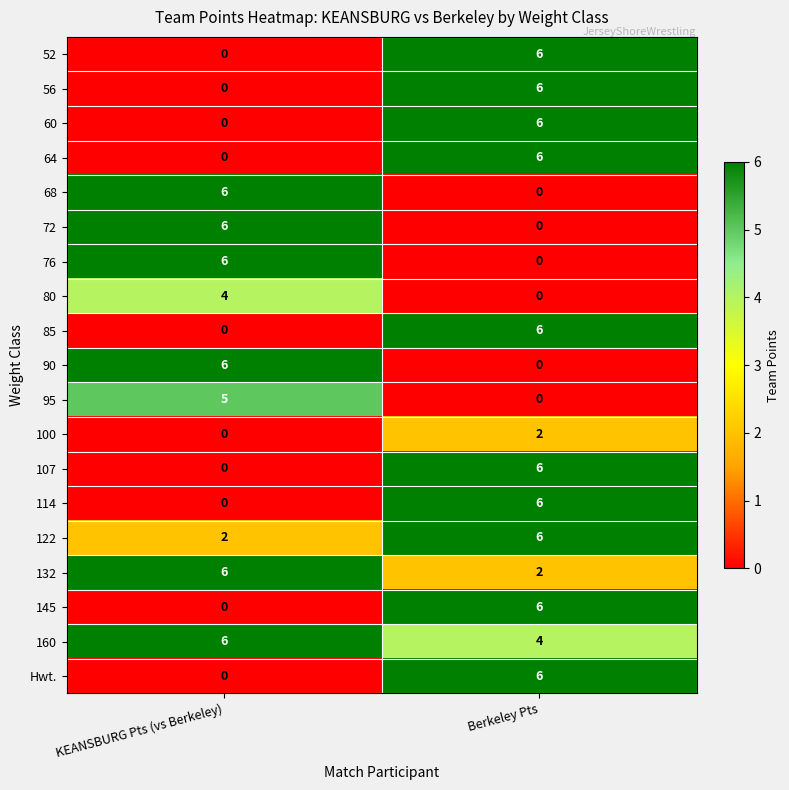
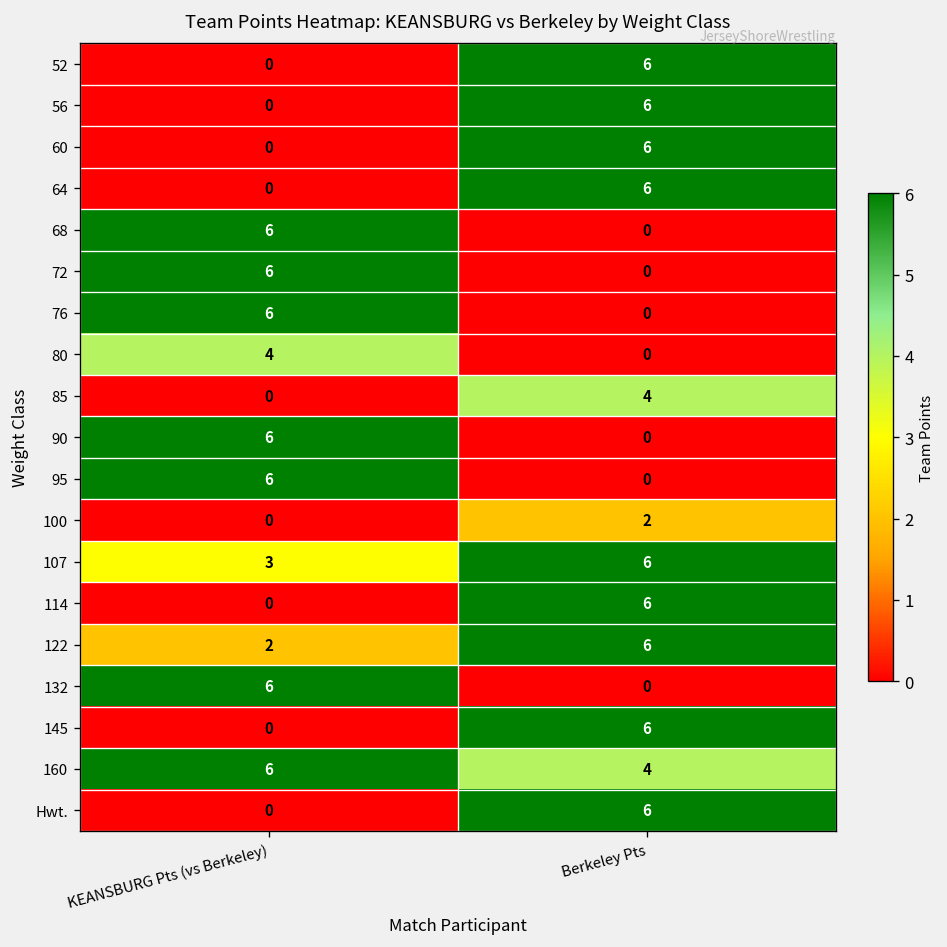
  {
    "52": {
      "KEANSBURG Pts (vs Berkeley)": 0,
      "Berkeley Pts": 6
    },
    "56": {
      "KEANSBURG Pts (vs Berkeley)": 0,
      "Berkeley Pts": 6
    },
    "60": {
      "KEANSBURG Pts (vs Berkeley)": 0,
      "Berkeley Pts": 6
    },
    "64": {
      "KEANSBURG Pts (vs Berkeley)": 0,
      "Berkeley Pts": 6
    },
    "68": {
      "KEANSBURG Pts (vs Berkeley)": 6,
      "Berkeley Pts": 0
    },
    "72": {
      "KEANSBURG Pts (vs Berkeley)": 6,
      "Berkeley Pts": 0
    },
    "76": {
      "KEANSBURG Pts (vs Berkeley)": 6,
      "Berkeley Pts": 0
    },
    "80": {
      "KEANSBURG Pts (vs Berkeley)": 4,
      "Berkeley Pts": 0
    },
    "85": {
      "KEANSBURG Pts (vs Berkeley)": 0,
-     "Berkeley Pts": 6
+     "Berkeley Pts": 4
    },
    "90": {
      "KEANSBURG Pts (vs Berkeley)": 6,
      "Berkeley Pts": 0
    },
    "95": {
-     "KEANSBURG Pts (vs Berkeley)": 5,
+     "KEANSBURG Pts (vs Berkeley)": 6,
      "Berkeley Pts": 0
    },
    "100": {
      "KEANSBURG Pts (vs Berkeley)": 0,
      "Berkeley Pts": 2
    },
    "107": {
-     "KEANSBURG Pts (vs Berkeley)": 0,
+     "KEANSBURG Pts (vs Berkeley)": 3,
      "Berkeley Pts": 6
    },
    "114": {
      "KEANSBURG Pts (vs Berkeley)": 0,
      "Berkeley Pts": 6
    },
    "122": {
      "KEANSBURG Pts (vs Berkeley)": 2,
      "Berkeley Pts": 6
    },
    "132": {
      "KEANSBURG Pts (vs Berkeley)": 6,
-     "Berkeley Pts": 2
+     "Berkeley Pts": 0
    },
    "145": {
      "KEANSBURG Pts (vs Berkeley)": 0,
      "Berkeley Pts": 6
    },
    "160": {
      "KEANSBURG Pts (vs Berkeley)": 6,
      "Berkeley Pts": 4
    },
    "Hwt.": {
      "KEANSBURG Pts (vs Berkeley)": 0,
      "Berkeley Pts": 6
    }
  }
